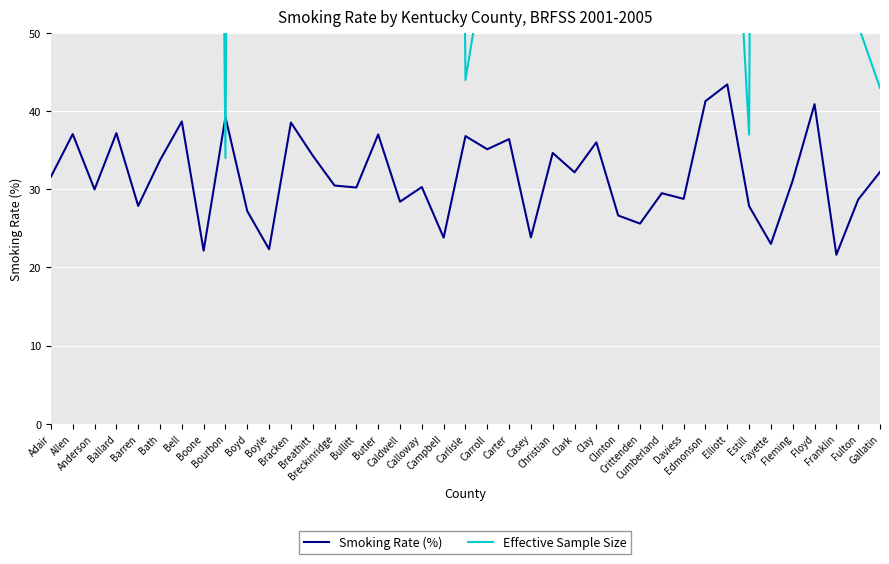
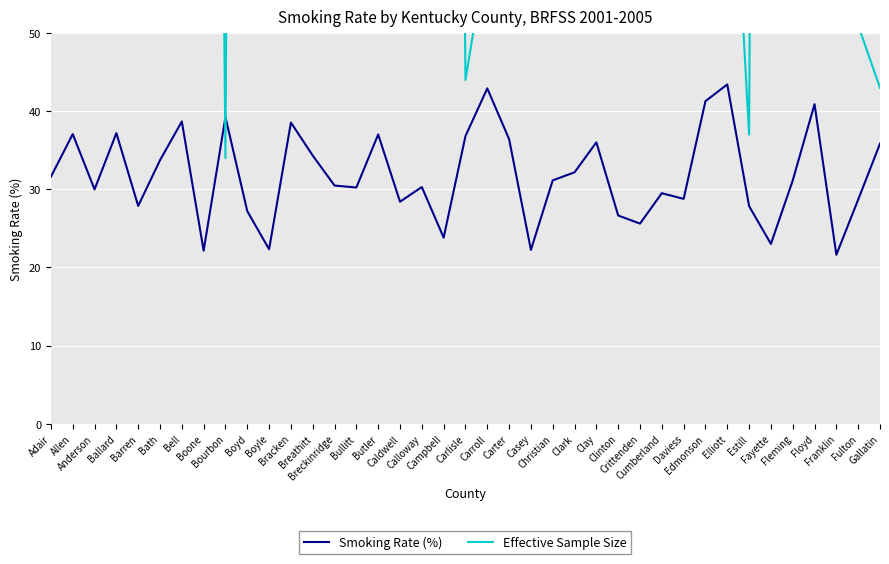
  {
    "Smoking Rate (%)": {
      "Adair": 32,
      "Allen": 37,
      "Anderson": 30,
      "Ballard": 37,
      "Barren": 28,
      "Bath": 34,
      "Bell": 39,
      "Boone": 22,
      "Bourbon": 39,
      "Boyd": 27,
      "Boyle": 22,
      "Bracken": 39,
      "Breathitt": 34,
      "Breckinridge": 30,
      "Bullitt": 30,
      "Butler": 37,
      "Caldwell": 28,
      "Calloway": 30,
      "Campbell": 24,
      "Carlisle": 37,
-     "Carroll": 35,
+     "Carroll": 43,
      "Carter": 36,
-     "Casey": 24,
-     "Christian": 35,
+     "Casey": 22,
+     "Christian": 31,
      "Clark": 32,
      "Clay": 36,
      "Clinton": 27,
      "Crittenden": 26,
      "Cumberland": 30,
      "Daviess": 29,
      "Edmonson": 41,
      "Elliott": 43,
      "Estill": 28,
      "Fayette": 23,
      "Fleming": 31,
      "Floyd": 41,
      "Franklin": 22,
      "Fulton": 29,
-     "Gallatin": 32
+     "Gallatin": 36
    },
    "Effective Sample Size": {
      "Bourbon": 34,
      "Carlisle": 44,
      "Estill": 37,
      "Gallatin": 43
    }
  }
